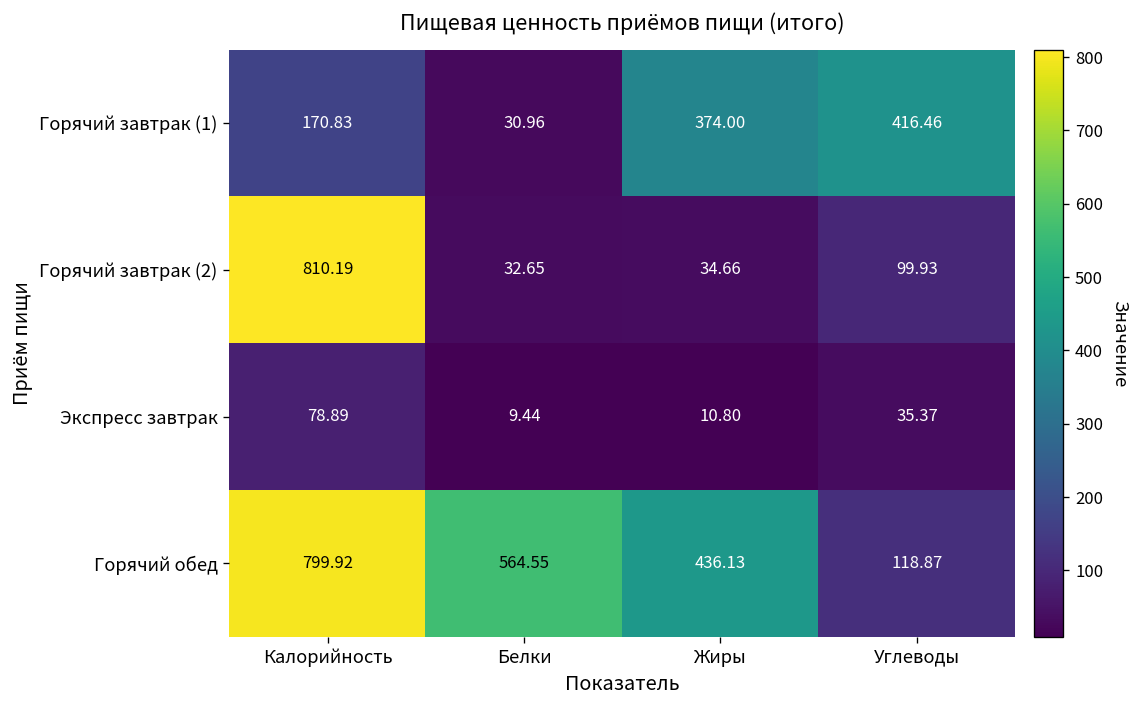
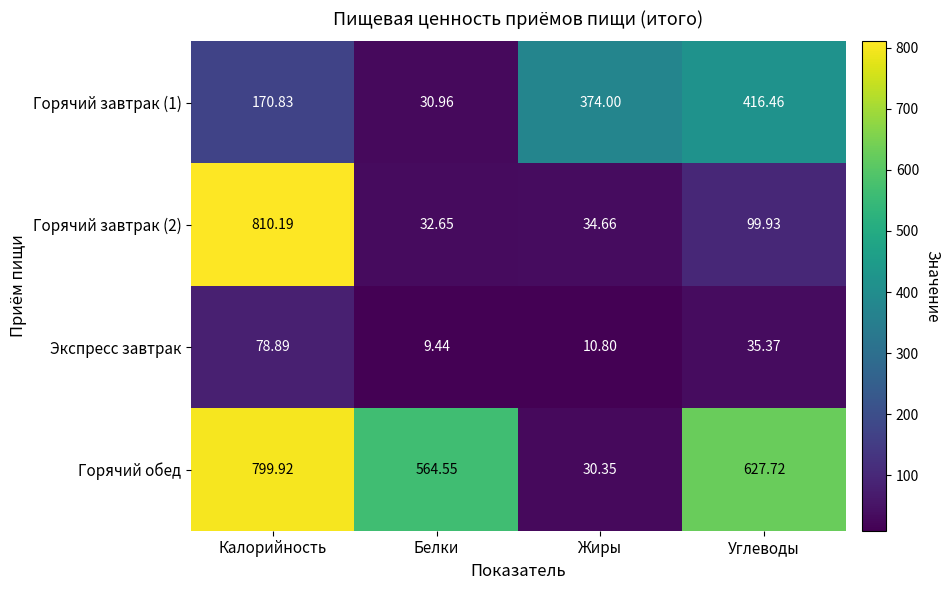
  {
    "Горячий завтрак (1)": {
      "Калорийность": 170.83,
      "Белки": 30.96,
      "Жиры": 374.00,
      "Углеводы": 416.46
    },
    "Горячий завтрак (2)": {
      "Калорийность": 810.19,
      "Белки": 32.65,
      "Жиры": 34.66,
      "Углеводы": 99.93
    },
    "Экспресс завтрак": {
      "Калорийность": 78.89,
      "Белки": 9.44,
      "Жиры": 10.80,
      "Углеводы": 35.37
    },
    "Горячий обед": {
      "Калорийность": 799.92,
      "Белки": 564.55,
-     "Жиры": 436.13,
-     "Углеводы": 118.87
+     "Жиры": 30.35,
+     "Углеводы": 627.72
    }
  }
